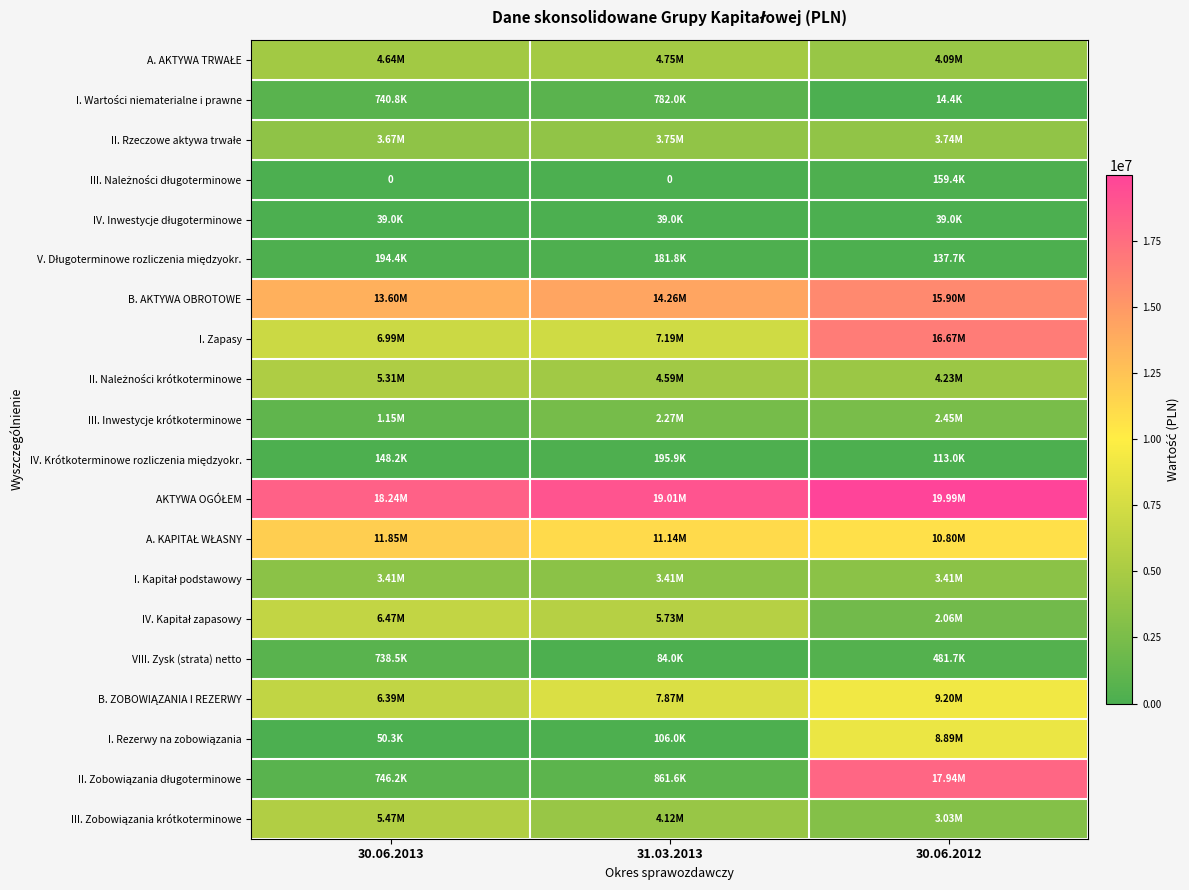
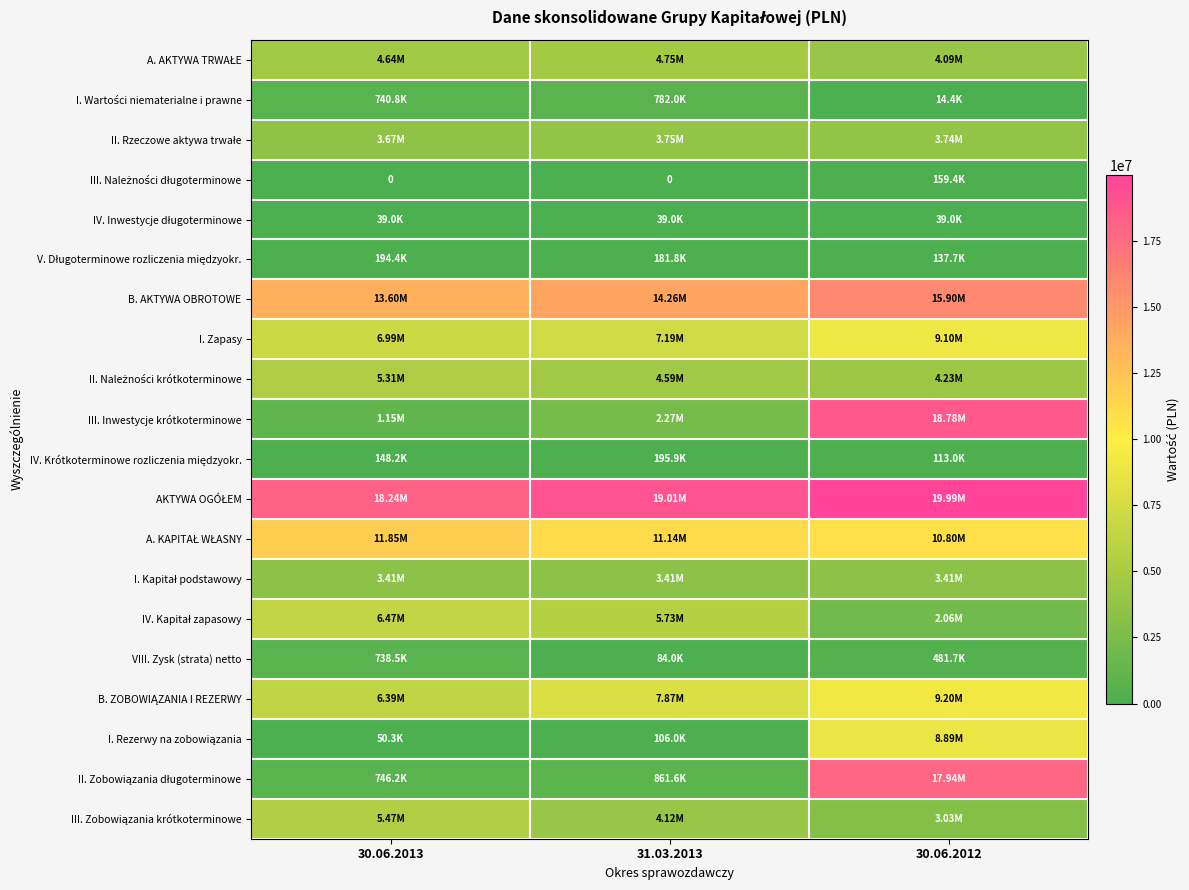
  {
    "A. AKTYWA TRWAŁE": {
      "30.06.2013": "4.64M",
      "31.03.2013": "4.75M",
      "30.06.2012": "4.09M"
    },
    "I. Wartości niematerialne i prawne": {
      "30.06.2013": "740.8K",
      "31.03.2013": "782.0K",
      "30.06.2012": "14.4K"
    },
    "II. Rzeczowe aktywa trwałe": {
      "30.06.2013": "3.67M",
      "31.03.2013": "3.75M",
      "30.06.2012": "3.74M"
    },
    "III. Należności długoterminowe": {
      "30.06.2013": "0",
      "31.03.2013": "0",
      "30.06.2012": "159.4K"
    },
    "IV. Inwestycje długoterminowe": {
      "30.06.2013": "39.0K",
      "31.03.2013": "39.0K",
      "30.06.2012": "39.0K"
    },
    "V. Długoterminowe rozliczenia międzyokr.": {
      "30.06.2013": "194.4K",
      "31.03.2013": "181.8K",
      "30.06.2012": "137.7K"
    },
    "B. AKTYWA OBROTOWE": {
      "30.06.2013": "13.60M",
      "31.03.2013": "14.26M",
      "30.06.2012": "15.90M"
    },
    "I. Zapasy": {
      "30.06.2013": "6.99M",
      "31.03.2013": "7.19M",
-     "30.06.2012": "16.67M"
+     "30.06.2012": "9.10M"
    },
    "II. Należności krótkoterminowe": {
      "30.06.2013": "5.31M",
      "31.03.2013": "4.59M",
      "30.06.2012": "4.23M"
    },
    "III. Inwestycje krótkoterminowe": {
      "30.06.2013": "1.15M",
      "31.03.2013": "2.27M",
-     "30.06.2012": "2.45M"
+     "30.06.2012": "18.78M"
    },
    "IV. Krótkoterminowe rozliczenia międzyokr.": {
      "30.06.2013": "148.2K",
      "31.03.2013": "195.9K",
      "30.06.2012": "113.0K"
    },
    "AKTYWA OGÓŁEM": {
      "30.06.2013": "18.24M",
      "31.03.2013": "19.01M",
      "30.06.2012": "19.99M"
    },
    "A. KAPITAŁ WŁASNY": {
      "30.06.2013": "11.85M",
      "31.03.2013": "11.14M",
      "30.06.2012": "10.80M"
    },
    "I. Kapitał podstawowy": {
      "30.06.2013": "3.41M",
      "31.03.2013": "3.41M",
      "30.06.2012": "3.41M"
    },
    "IV. Kapitał zapasowy": {
      "30.06.2013": "6.47M",
      "31.03.2013": "5.73M",
      "30.06.2012": "2.06M"
    },
    "VIII. Zysk (strata) netto": {
      "30.06.2013": "738.5K",
      "31.03.2013": "84.0K",
      "30.06.2012": "481.7K"
    },
    "B. ZOBOWIĄZANIA I REZERWY": {
      "30.06.2013": "6.39M",
      "31.03.2013": "7.87M",
      "30.06.2012": "9.20M"
    },
    "I. Rezerwy na zobowiązania": {
      "30.06.2013": "50.3K",
      "31.03.2013": "106.0K",
      "30.06.2012": "8.89M"
    },
    "II. Zobowiązania długoterminowe": {
      "30.06.2013": "746.2K",
      "31.03.2013": "861.6K",
      "30.06.2012": "17.94M"
    },
    "III. Zobowiązania krótkoterminowe": {
      "30.06.2013": "5.47M",
      "31.03.2013": "4.12M",
      "30.06.2012": "3.03M"
    }
  }
